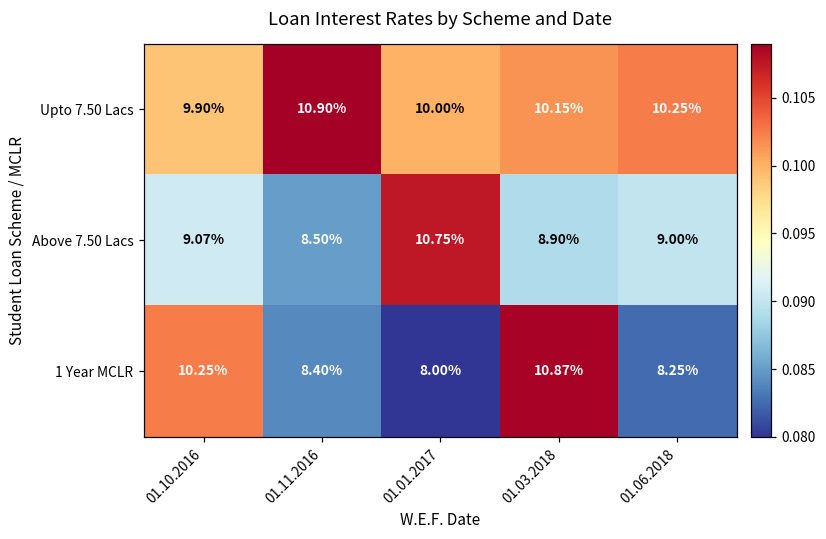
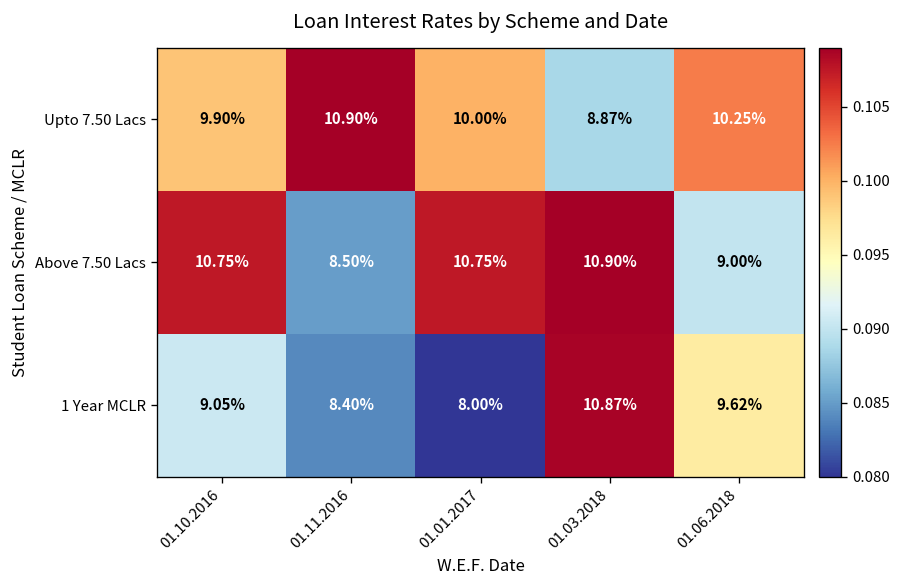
  {
    "Upto 7.50 Lacs": {
      "01.10.2016": "9.90%",
      "01.11.2016": "10.90%",
      "01.01.2017": "10.00%",
-     "01.03.2018": "10.15%",
+     "01.03.2018": "8.87%",
      "01.06.2018": "10.25%"
    },
    "Above 7.50 Lacs": {
-     "01.10.2016": "9.07%",
+     "01.10.2016": "10.75%",
      "01.11.2016": "8.50%",
      "01.01.2017": "10.75%",
-     "01.03.2018": "8.90%",
+     "01.03.2018": "10.90%",
      "01.06.2018": "9.00%"
    },
    "1 Year MCLR": {
-     "01.10.2016": "10.25%",
+     "01.10.2016": "9.05%",
      "01.11.2016": "8.40%",
      "01.01.2017": "8.00%",
      "01.03.2018": "10.87%",
-     "01.06.2018": "8.25%"
+     "01.06.2018": "9.62%"
    }
  }
